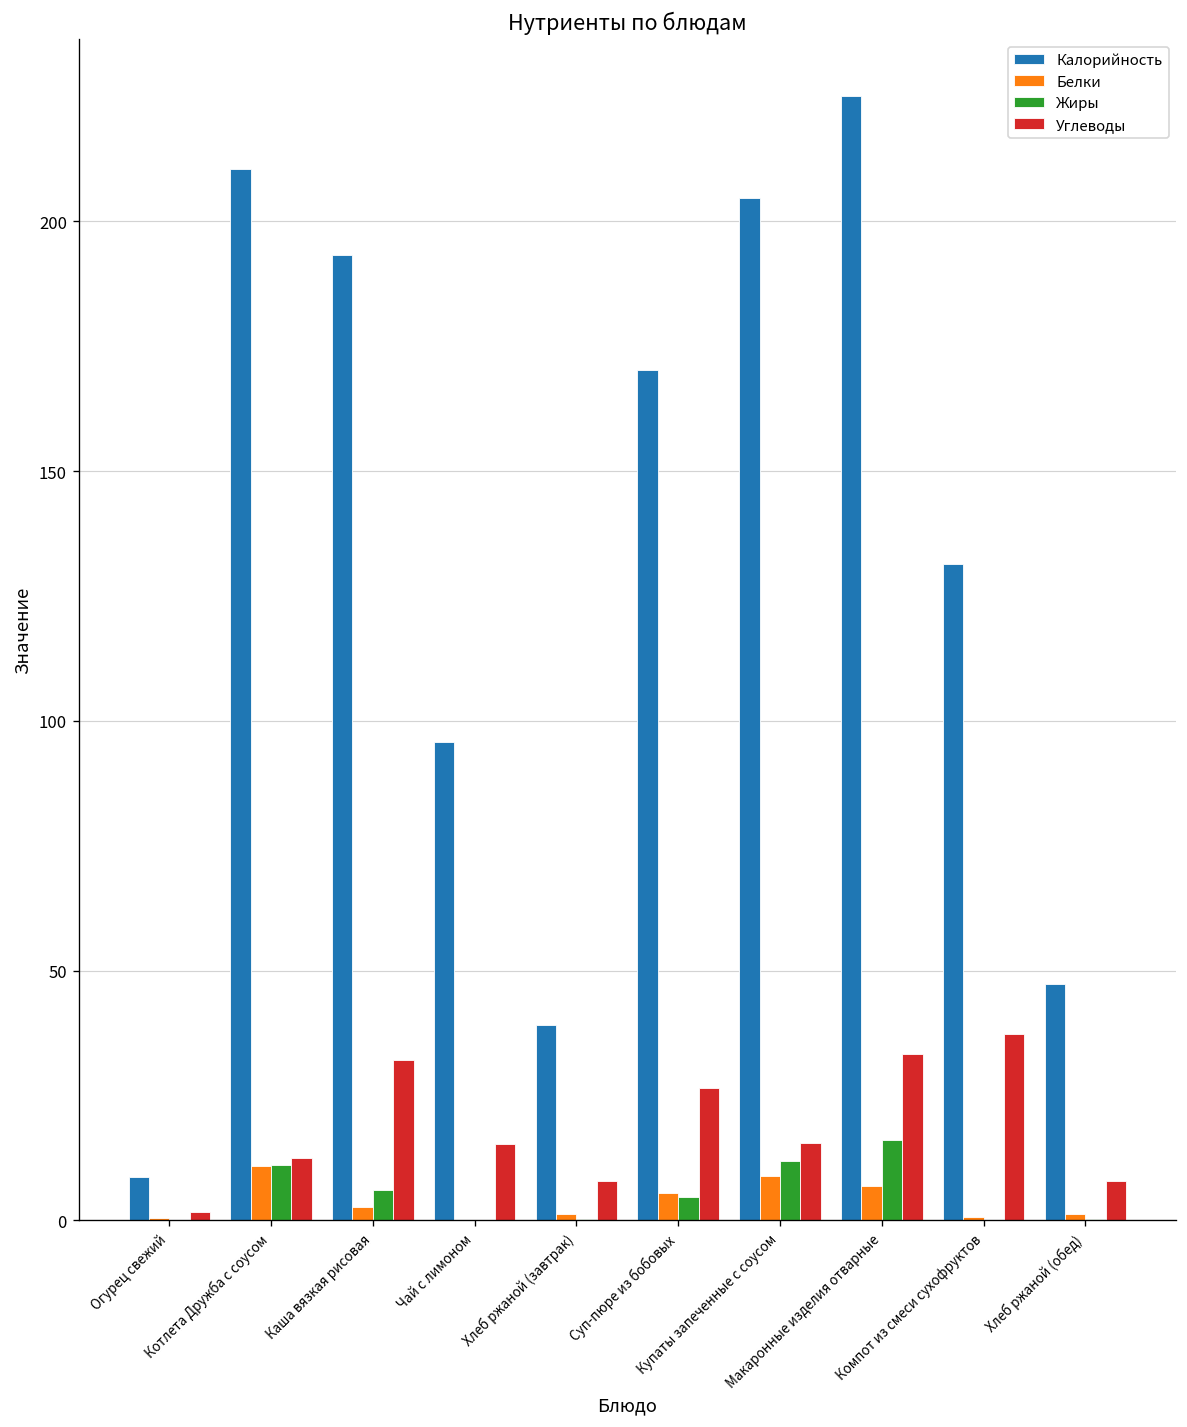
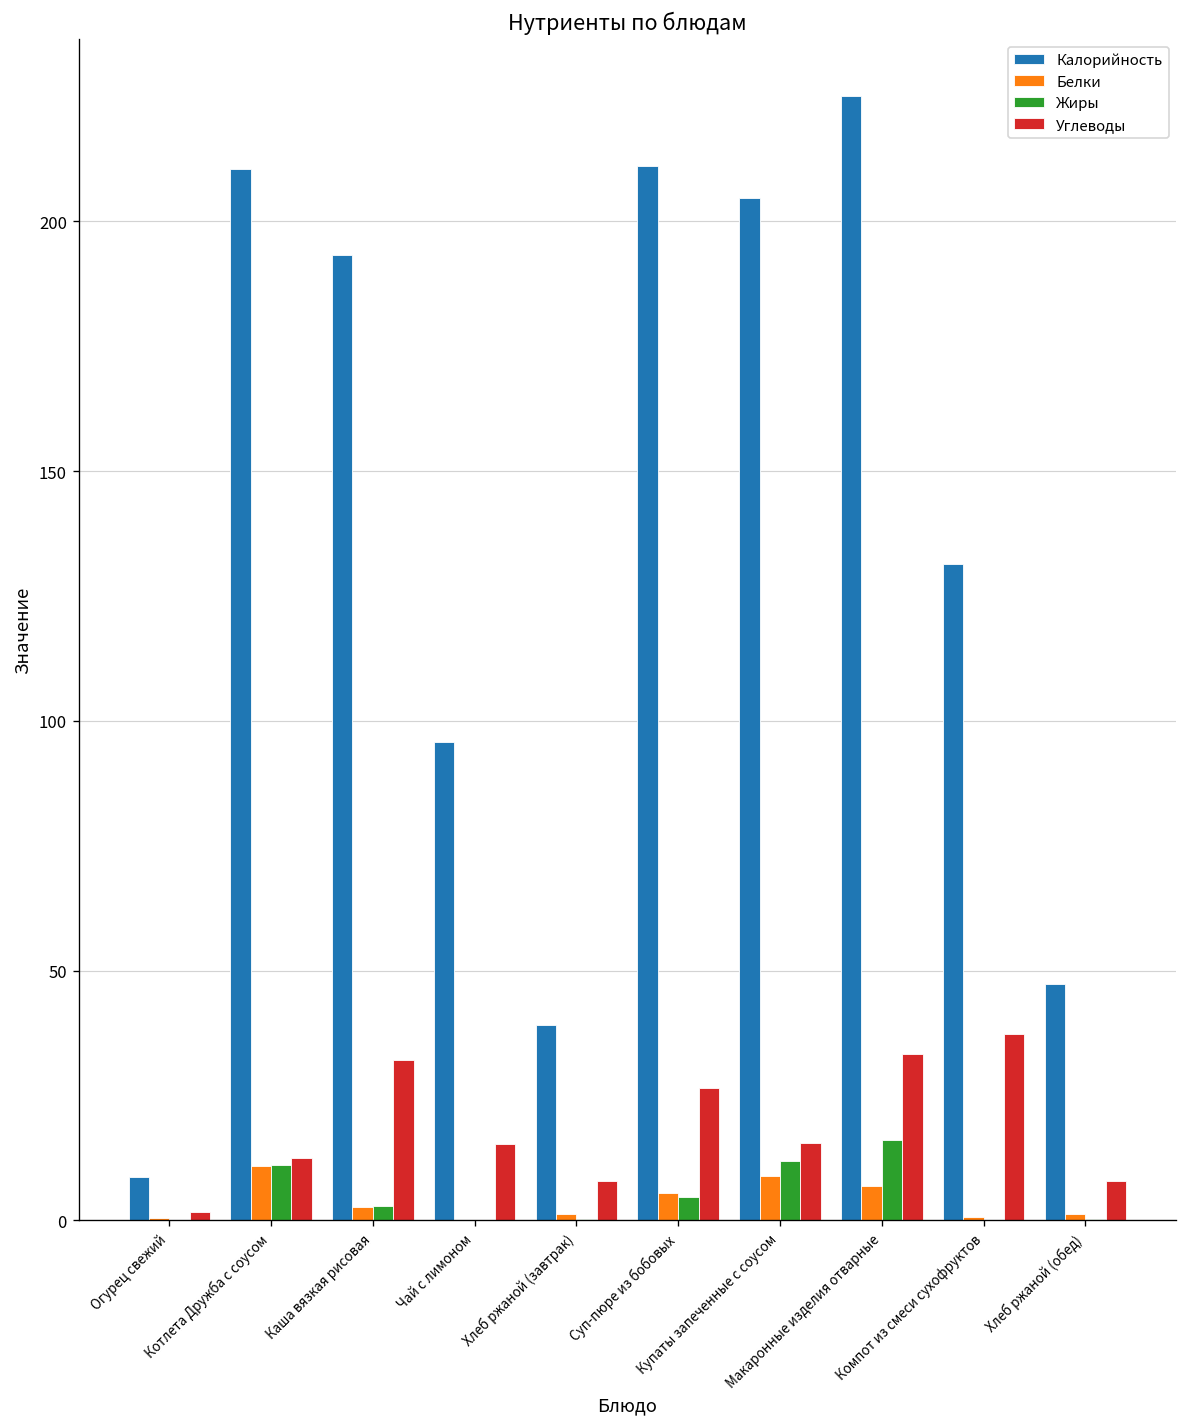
  {
    "Калорийность": {
      "Огурец свежий": 9,
      "Котлета Дружба с соусом": 210,
      "Каша вязкая рисовая": 193,
      "Чай с лимоном": 96,
      "Хлеб ржаной (завтрак)": 39,
-     "Суп-пюре из бобовых": 170,
+     "Суп-пюре из бобовых": 211,
      "Купаты запеченные с соусом": 205,
      "Макаронные изделия отварные": 225,
      "Компот из смеси сухофруктов": 131,
      "Хлеб ржаной (обед)": 47
    },
    "Белки": {
      "Котлета Дружба с соусом": 11,
      "Каша вязкая рисовая": 3,
      "Хлеб ржаной (завтрак)": 1,
      "Суп-пюре из бобовых": 6,
      "Купаты запеченные с соусом": 9,
      "Макаронные изделия отварные": 7,
      "Компот из смеси сухофруктов": 1,
      "Хлеб ржаной (обед)": 1
    },
    "Жиры": {
      "Огурец свежий": 0,
      "Котлета Дружба с соусом": 11,
-     "Каша вязкая рисовая": 6,
+     "Каша вязкая рисовая": 3,
      "Суп-пюре из бобовых": 5,
      "Купаты запеченные с соусом": 12,
      "Макаронные изделия отварные": 16
    },
    "Углеводы": {
      "Огурец свежий": 2,
      "Котлета Дружба с соусом": 13,
      "Каша вязкая рисовая": 32,
      "Чай с лимоном": 15,
      "Хлеб ржаной (завтрак)": 8,
      "Суп-пюре из бобовых": 27,
      "Купаты запеченные с соусом": 15,
      "Макаронные изделия отварные": 33,
      "Компот из смеси сухофруктов": 37,
      "Хлеб ржаной (обед)": 8
    }
  }
